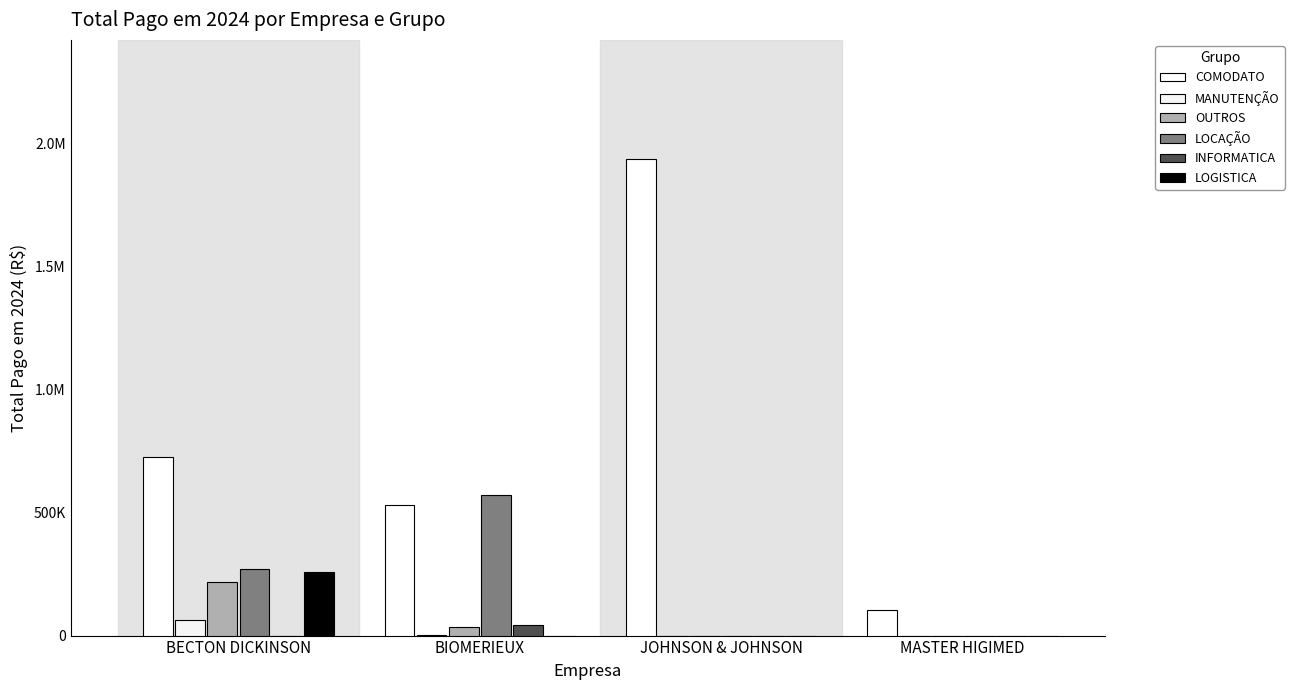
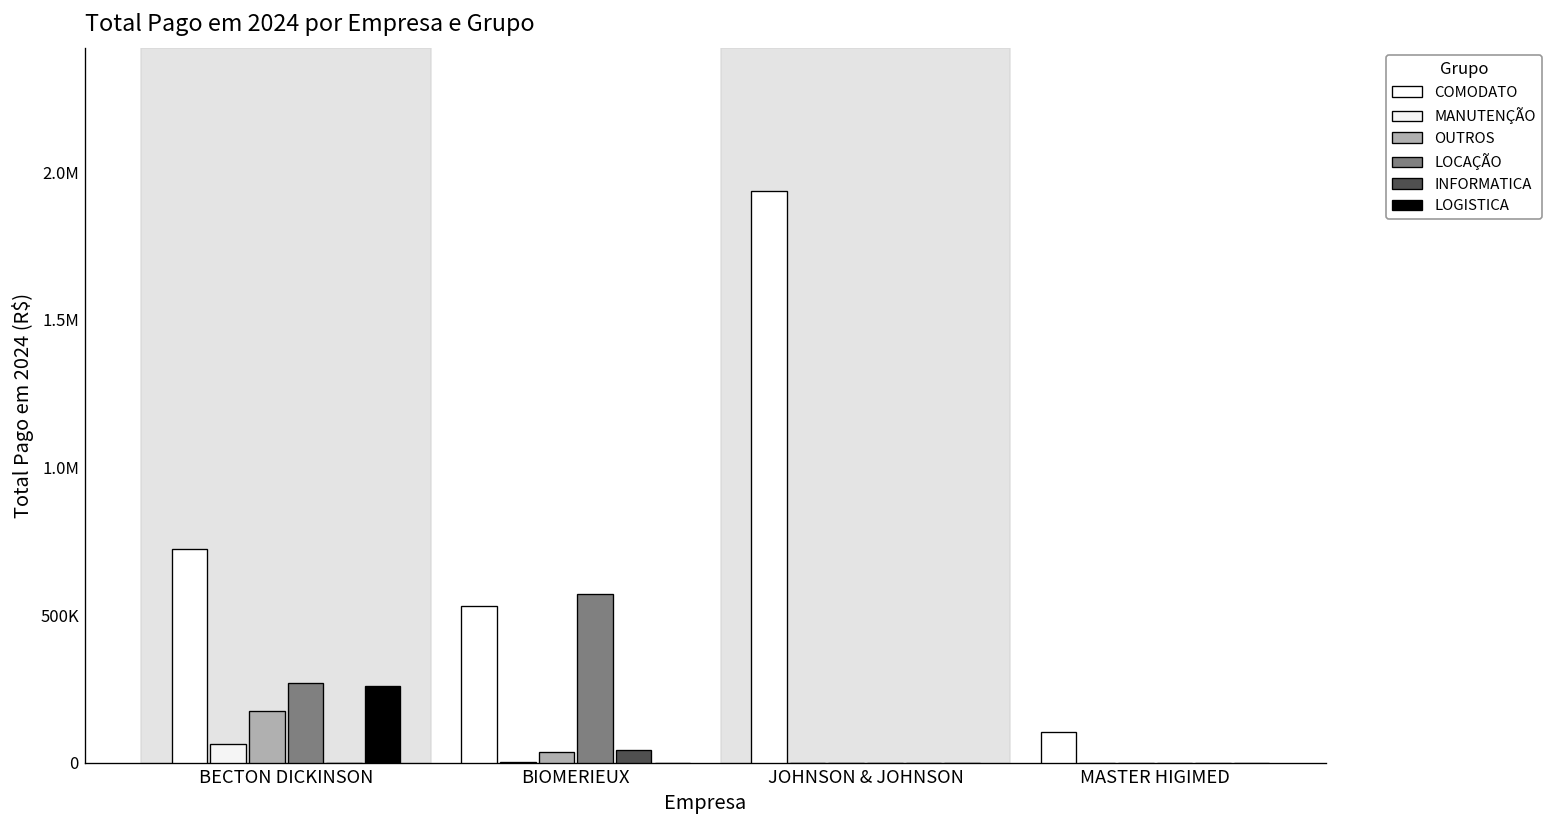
  {
    "OUTROS": {
-     "BECTON DICKINSON": 220000,
+     "BECTON DICKINSON": 170000,
      "BIOMERIEUX": 40000,
      "JOHNSON & JOHNSON": 0,
      "MASTER HIGIMED": 0
    },
    "LOCAÇÃO": {
      "BECTON DICKINSON": 270000,
      "BIOMERIEUX": 570000,
      "JOHNSON & JOHNSON": 0,
      "MASTER HIGIMED": 0
    },
    "INFORMATICA": {
      "BECTON DICKINSON": 0,
      "BIOMERIEUX": 40000,
      "JOHNSON & JOHNSON": 0,
      "MASTER HIGIMED": 0
    },
    "LOGISTICA": {
      "BECTON DICKINSON": 260000,
      "BIOMERIEUX": 0,
      "JOHNSON & JOHNSON": 0,
      "MASTER HIGIMED": 0
    }
  }
